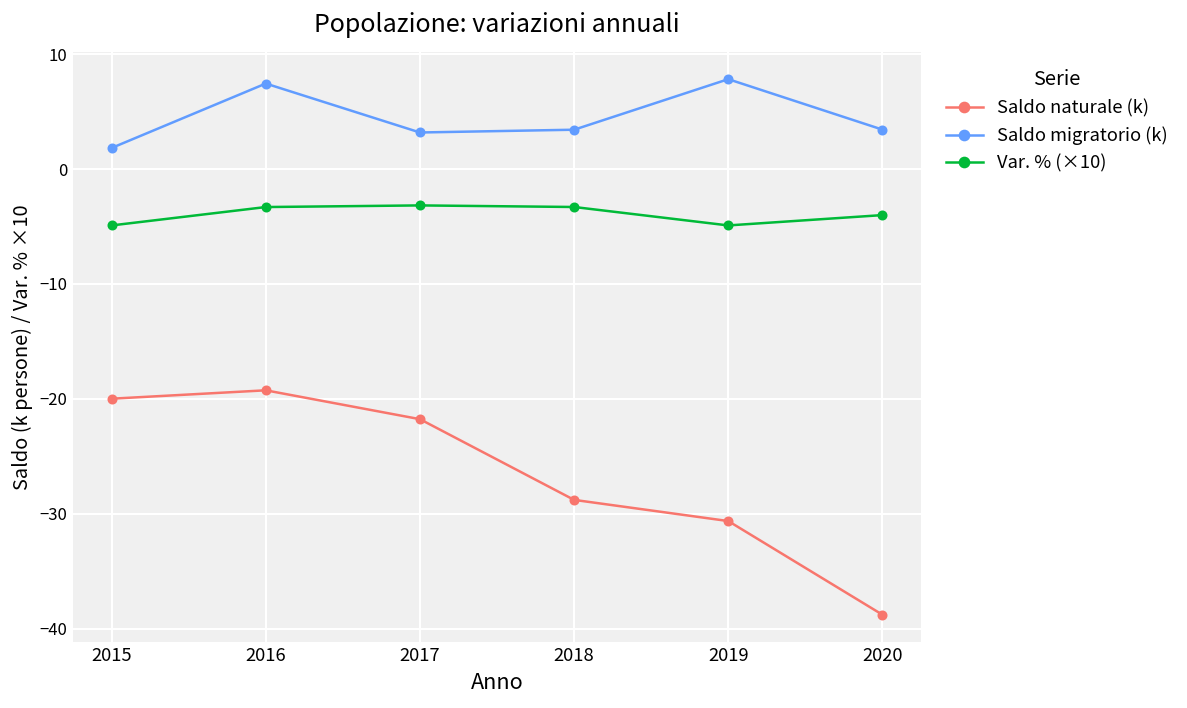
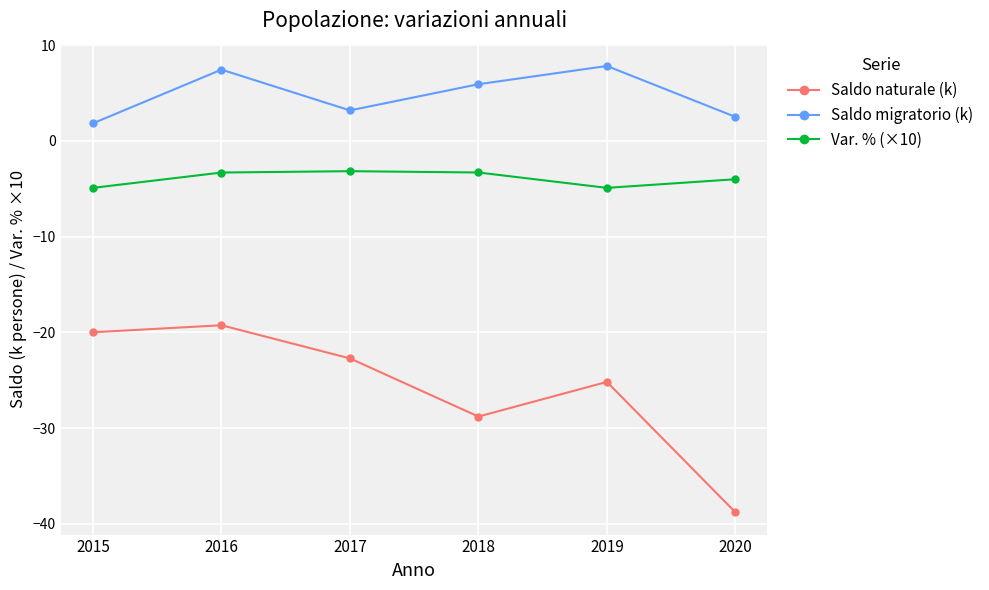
  {
    "Saldo naturale (k)": {
      "2015": -20,
      "2016": -19,
-     "2017": -22,
+     "2017": -23,
      "2018": -29,
-     "2019": -31,
+     "2019": -25,
      "2020": -39
    },
    "Saldo migratorio (k)": {
      "2015": 2,
      "2016": 7,
      "2017": 3,
-     "2018": 3,
+     "2018": 6,
      "2019": 8,
-     "2020": 3.4
+     "2020": 2.5
    },
    "Var. % (×10)": {
      "2015": -5,
      "2016": -3,
      "2017": -3,
      "2018": -3,
      "2019": -5,
      "2020": -4
    }
  }
